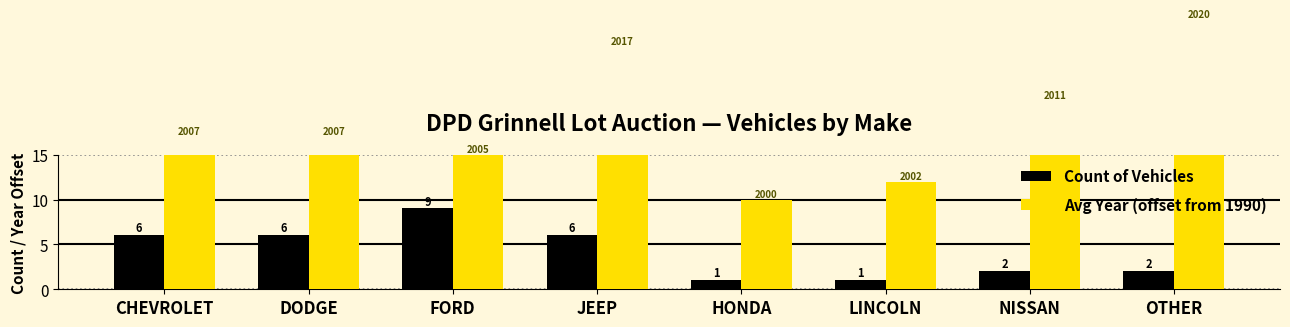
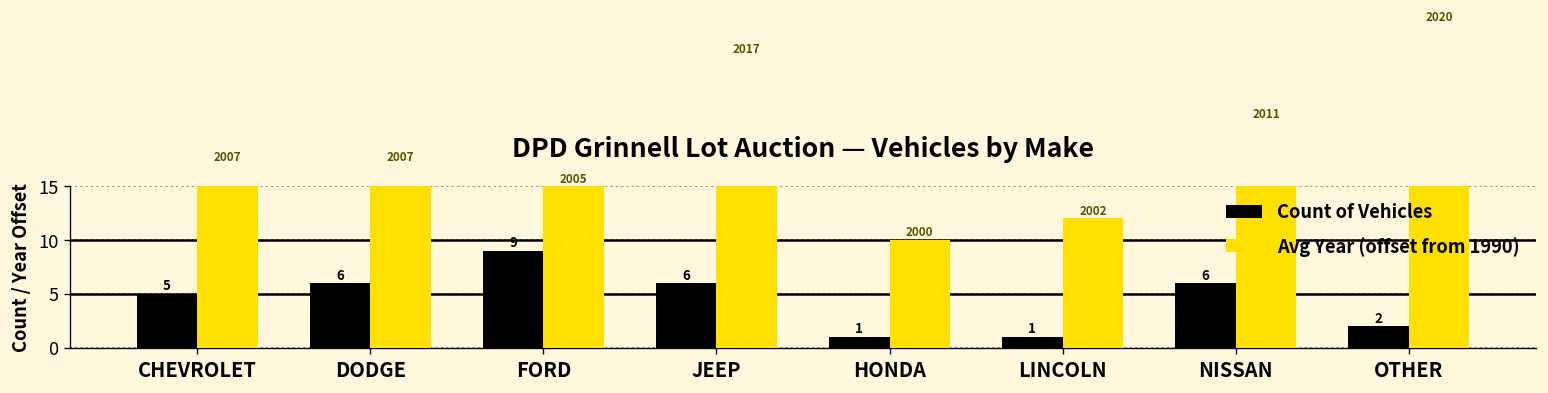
  {
    "Count of Vehicles": {
-     "CHEVROLET": 6,
+     "CHEVROLET": 5,
      "DODGE": 6,
      "FORD": 9,
      "JEEP": 6,
      "HONDA": 1,
      "LINCOLN": 1,
-     "NISSAN": 2,
+     "NISSAN": 6,
      "OTHER": 2
    }
  }
